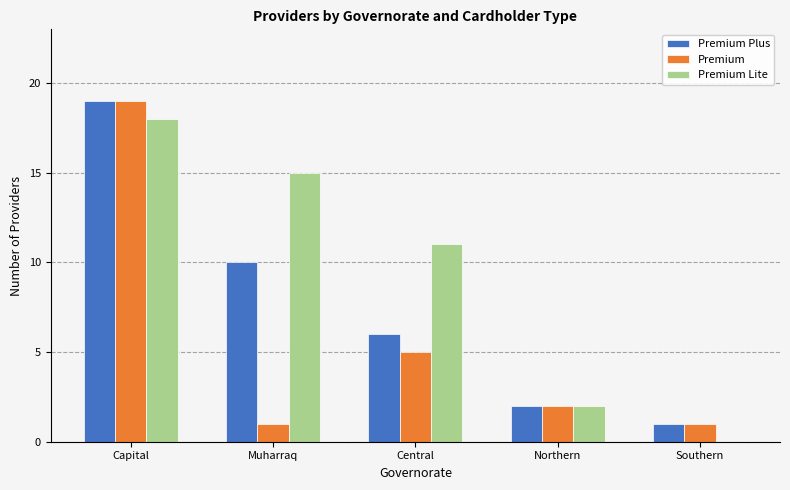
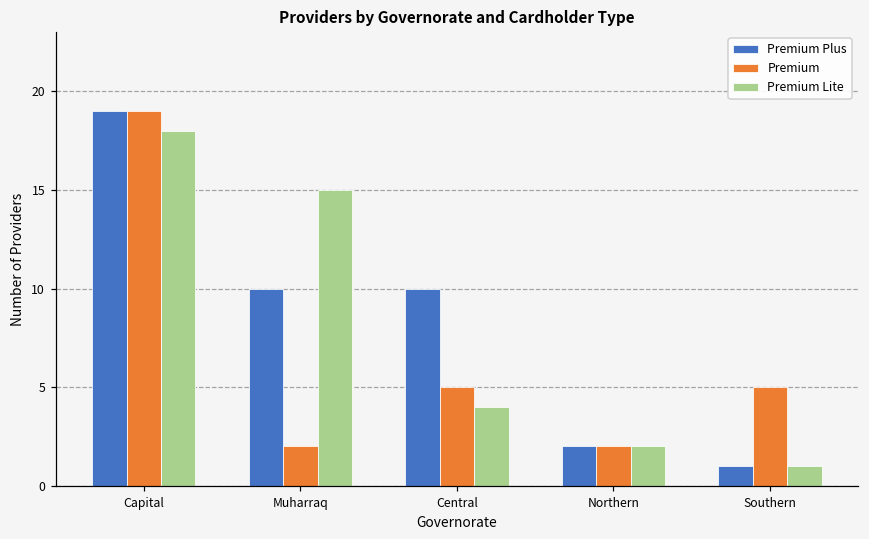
  {
    "Premium Plus": {
      "Capital": 19,
      "Muharraq": 10,
-     "Central": 6,
+     "Central": 10,
      "Northern": 2,
      "Southern": 1
    },
    "Premium": {
      "Capital": 19,
-     "Muharraq": 1,
+     "Muharraq": 2,
      "Central": 5,
      "Northern": 2,
-     "Southern": 1
+     "Southern": 5
    },
    "Premium Lite": {
      "Capital": 18,
      "Muharraq": 15,
-     "Central": 11,
+     "Central": 4,
      "Northern": 2,
-     "Southern": 0
+     "Southern": 1
    }
  }
